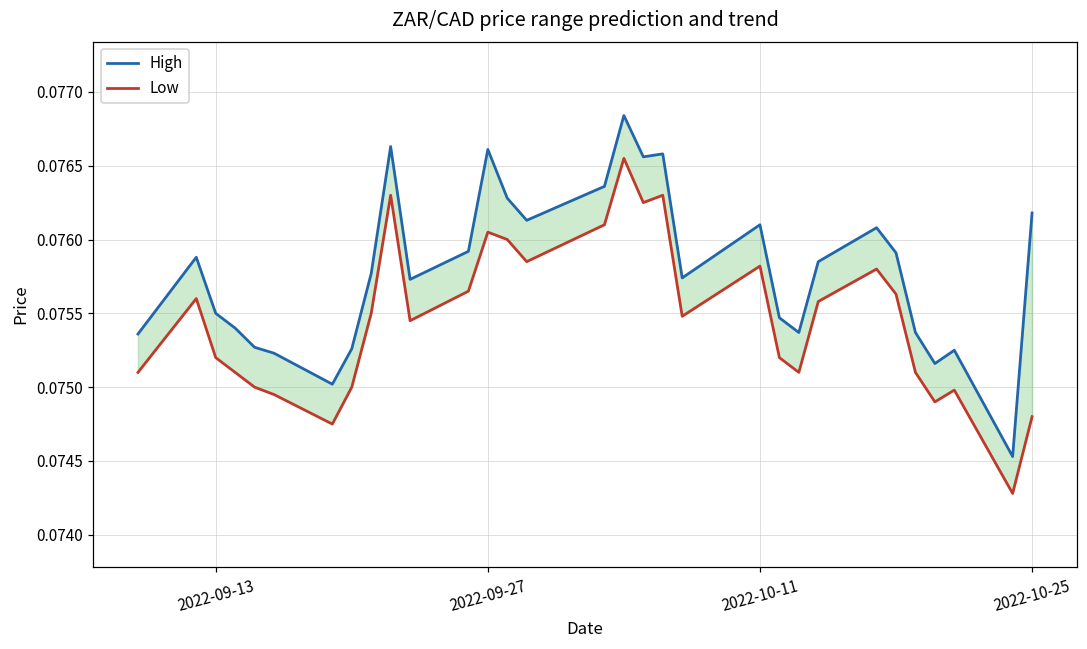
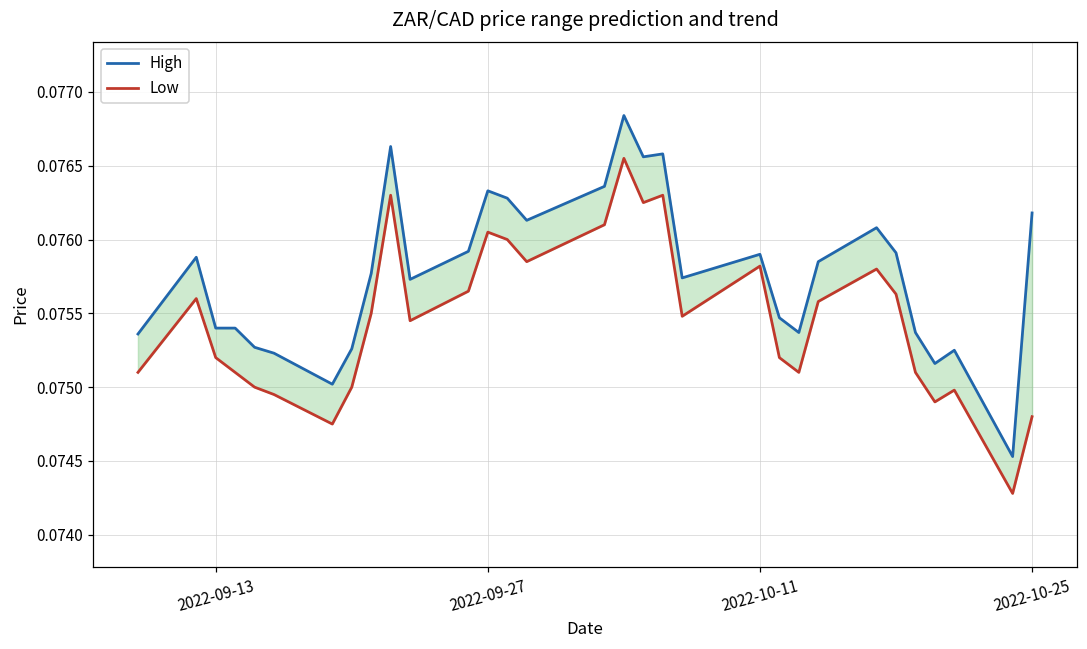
  {
    "High": {
-     "2022-09-13": 0.0755,
-     "2022-09-27": 0.07661,
-     "2022-10-11": 0.0761,
+     "2022-09-13": 0.0754,
+     "2022-09-27": 0.07633,
+     "2022-10-11": 0.0759,
      "2022-10-25": 0.07618
    },
    "Low": {
      "2022-09-13": 0.07520,
      "2022-09-27": 0.07605,
      "2022-10-11": 0.07582,
      "2022-10-25": 0.07480
    }
  }
